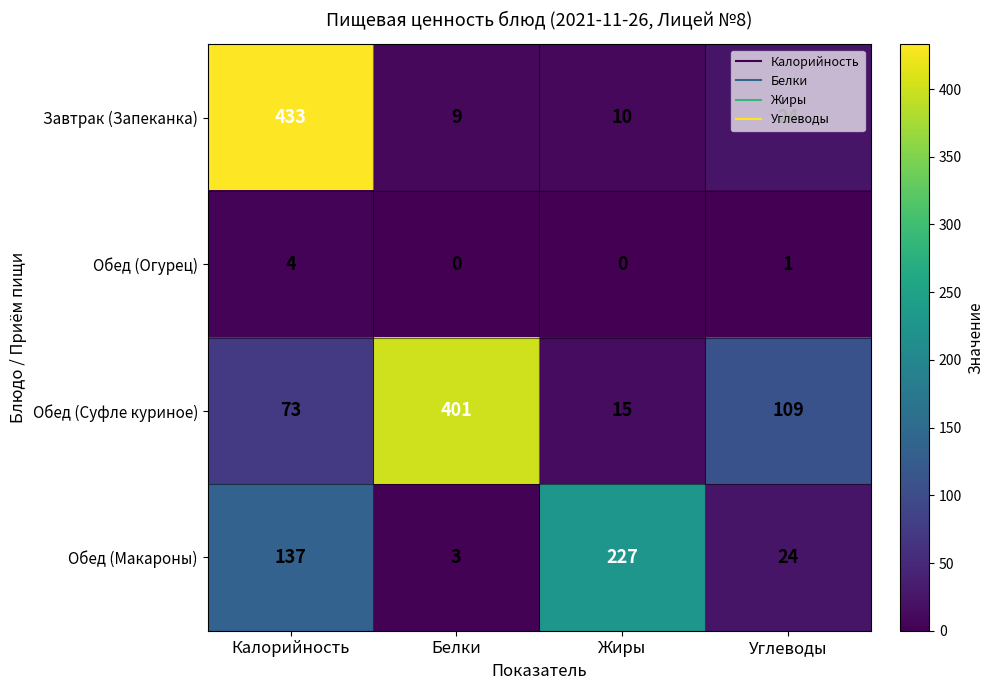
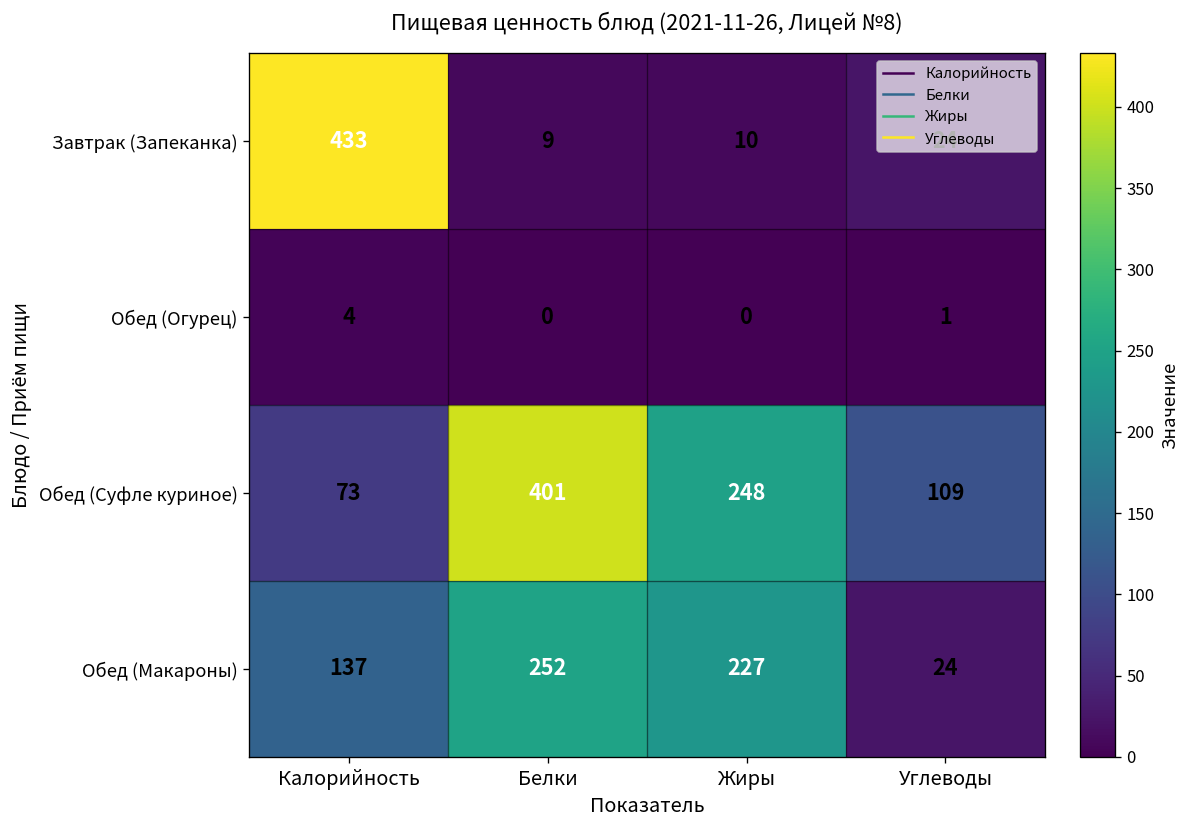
  {
    "Завтрак (Запеканка)": {
      "Калорийность": 433,
      "Белки": 9,
      "Жиры": 10
    },
    "Обед (Огурец)": {
      "Калорийность": 4,
      "Белки": 0,
      "Жиры": 0,
      "Углеводы": 1
    },
    "Обед (Суфле куриное)": {
      "Калорийность": 73,
      "Белки": 401,
-     "Жиры": 15,
+     "Жиры": 248,
      "Углеводы": 109
    },
    "Обед (Макароны)": {
      "Калорийность": 137,
-     "Белки": 3,
+     "Белки": 252,
      "Жиры": 227,
      "Углеводы": 24
    }
  }
